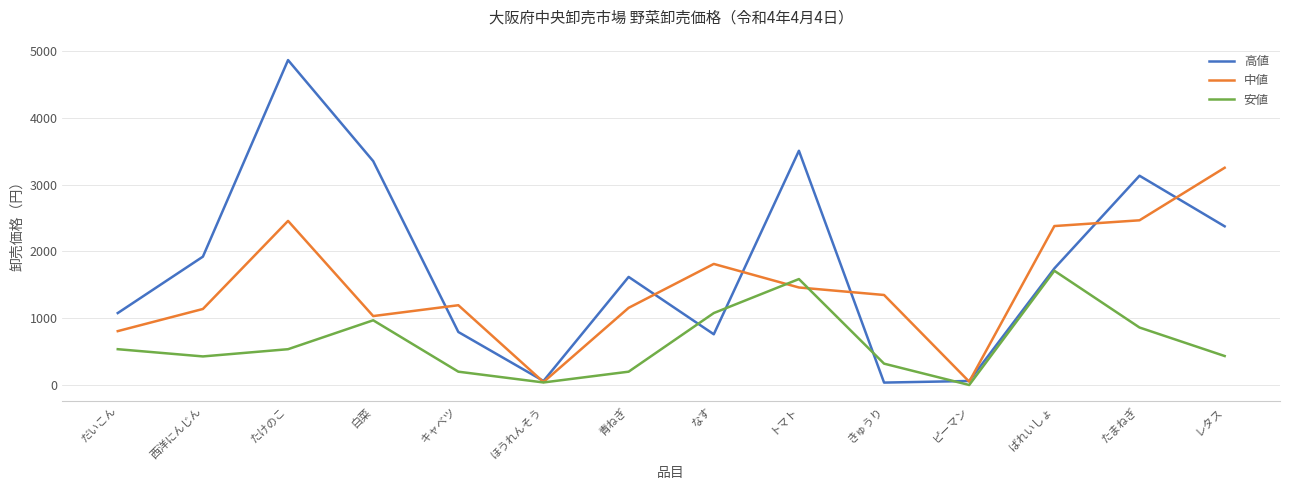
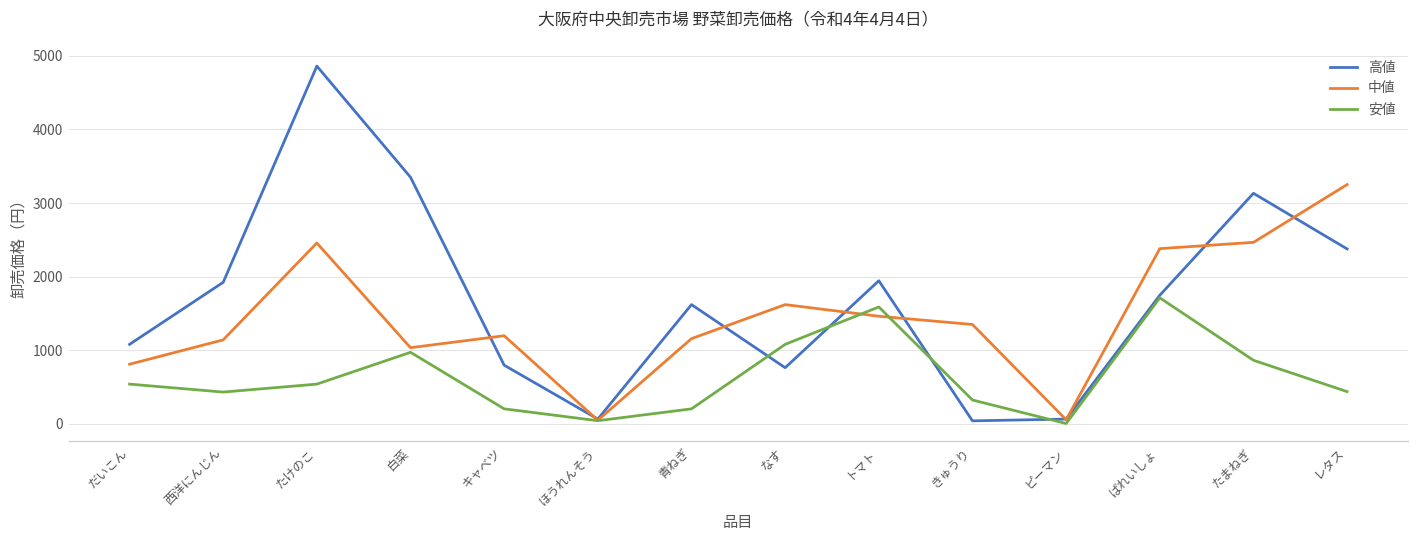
  {
    "高値": {
      "だいこん": 1100,
      "西洋にんじん": 1900,
      "たけのこ": 4900,
      "白菜": 3400,
      "キャベツ": 800,
      "青ねぎ": 1600,
      "なす": 800,
-     "トマト": 3500,
+     "トマト": 1900,
      "きゅうり": 0,
      "たまねぎ": 3100,
      "レタス": 2400
    },
    "中値": {
      "だいこん": 800,
      "西洋にんじん": 1100,
      "たけのこ": 2500,
      "白菜": 1000,
      "キャベツ": 1200,
      "青ねぎ": 1200,
-     "なす": 1800,
+     "なす": 1600,
      "トマト": 1500,
      "きゅうり": 1400,
      "ばれいしょ": 2400,
      "たまねぎ": 2500,
      "レタス": 3300
    },
    "安値": {
      "だいこん": 500,
      "西洋にんじん": 400,
      "たけのこ": 500,
      "白菜": 1000,
      "キャベツ": 200,
      "青ねぎ": 200,
      "なす": 1100,
      "トマト": 1600,
      "きゅうり": 300,
      "ピーマン": 0,
      "たまねぎ": 900,
      "レタス": 400
    }
  }
